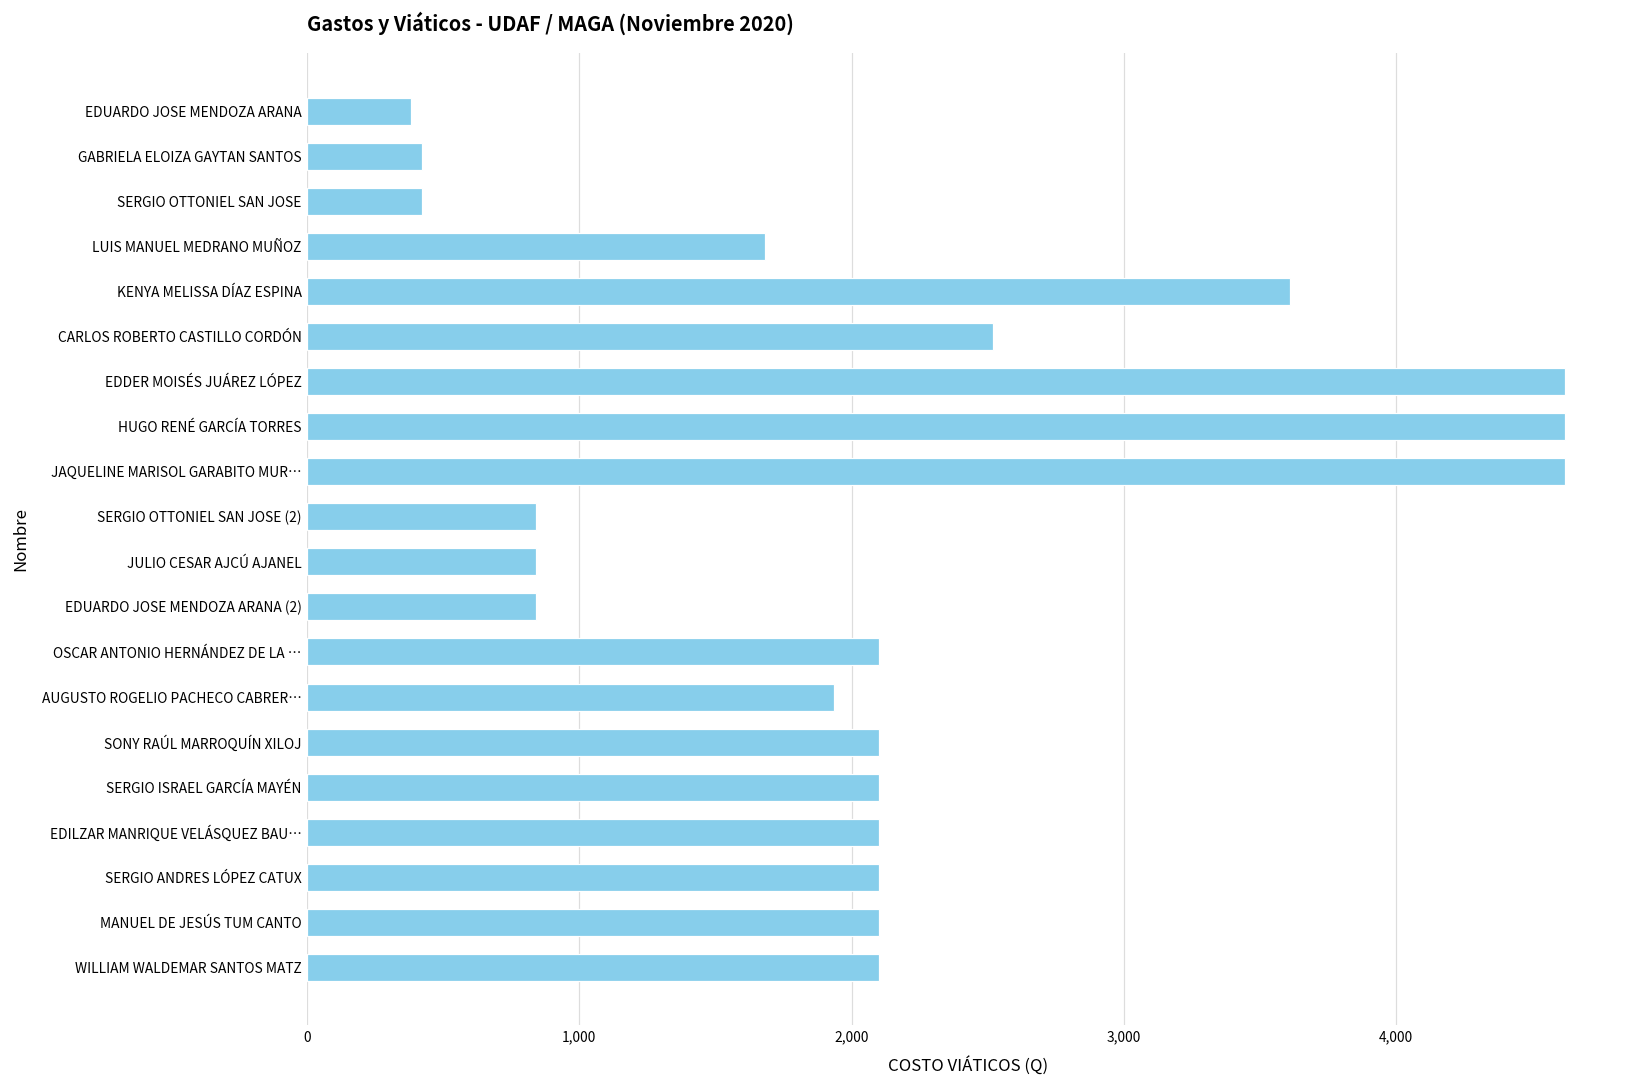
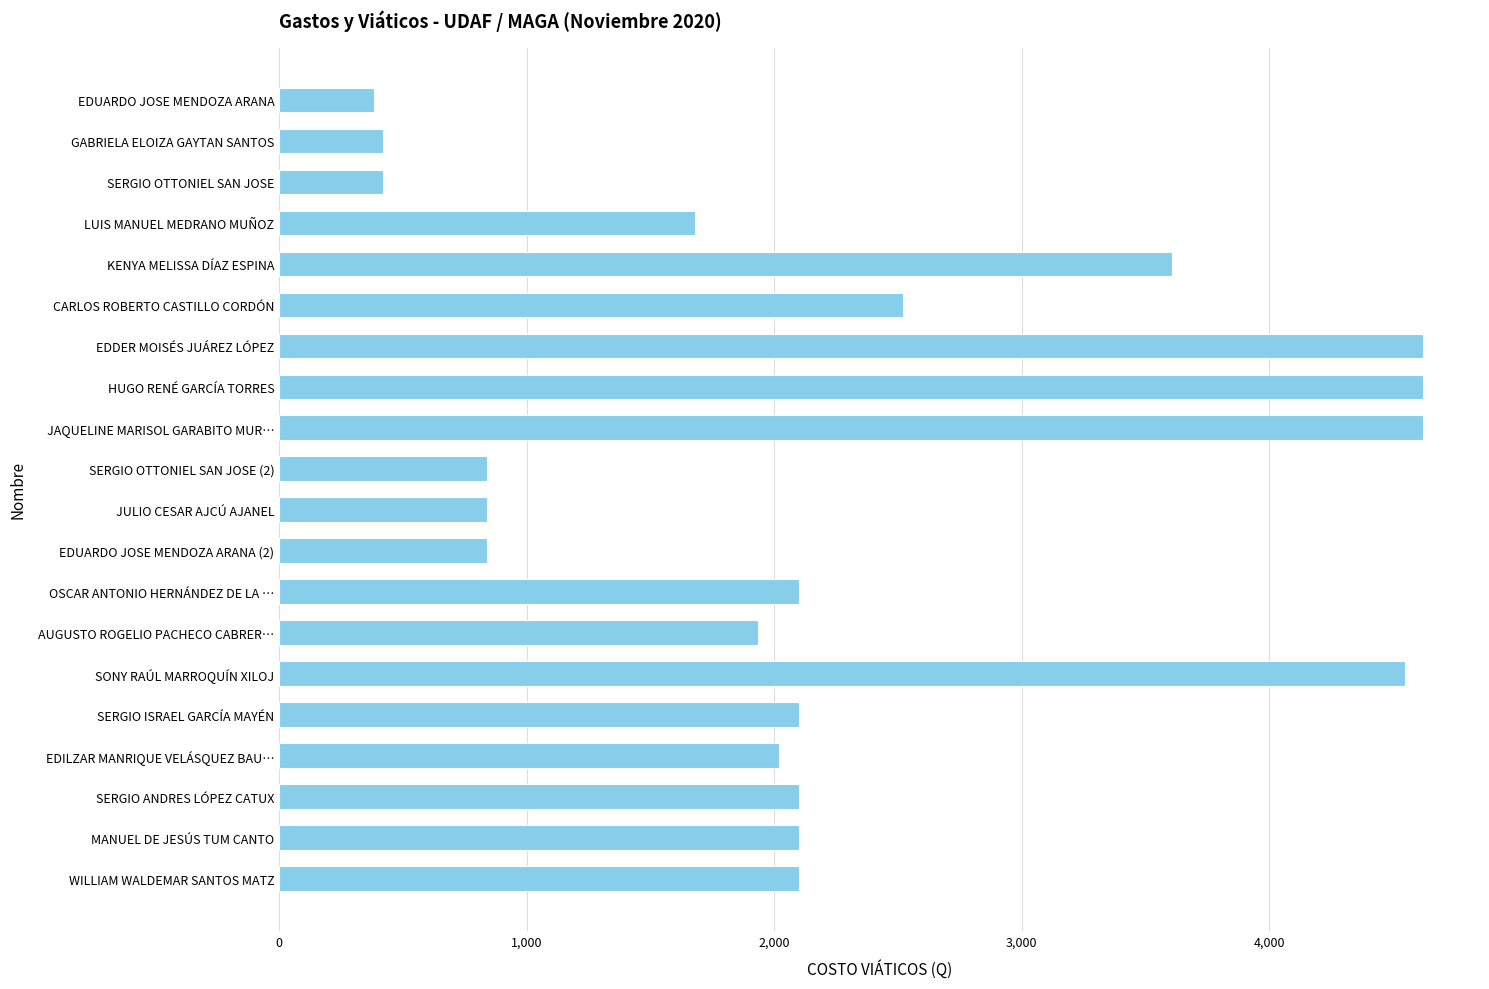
  {
    "EDUARDO JOSE MENDOZA ARANA": "380",
    "GABRIELA ELOIZA GAYTAN SANTOS": "420",
    "SERGIO OTTONIEL SAN JOSE": "420",
    "LUIS MANUEL MEDRANO MUÑOZ": "1,680",
    "KENYA MELISSA DÍAZ ESPINA": "3,610",
    "CARLOS ROBERTO CASTILLO CORDÓN": "2,520",
    "EDDER MOISÉS JUÁREZ LÓPEZ": "4,620",
    "HUGO RENÉ GARCÍA TORRES": "4,620",
    "JAQUELINE MARISOL GARABITO MUR…": "4,620",
    "SERGIO OTTONIEL SAN JOSE (2)": "840",
    "JULIO CESAR AJCÚ AJANEL": "840",
    "EDUARDO JOSE MENDOZA ARANA (2)": "840",
    "OSCAR ANTONIO HERNÁNDEZ DE LA …": "2,100",
    "AUGUSTO ROGELIO PACHECO CABRER…": "1,940",
-   "SONY RAÚL MARROQUÍN XILOJ": "2,100",
+   "SONY RAÚL MARROQUÍN XILOJ": "4,550",
    "SERGIO ISRAEL GARCÍA MAYÉN": "2,100",
-   "EDILZAR MANRIQUE VELÁSQUEZ BAU…": "2,100",
+   "EDILZAR MANRIQUE VELÁSQUEZ BAU…": "2,020",
    "SERGIO ANDRES LÓPEZ CATUX": "2,100",
    "MANUEL DE JESÚS TUM CANTO": "2,100",
    "WILLIAM WALDEMAR SANTOS MATZ": "2,100"
  }
